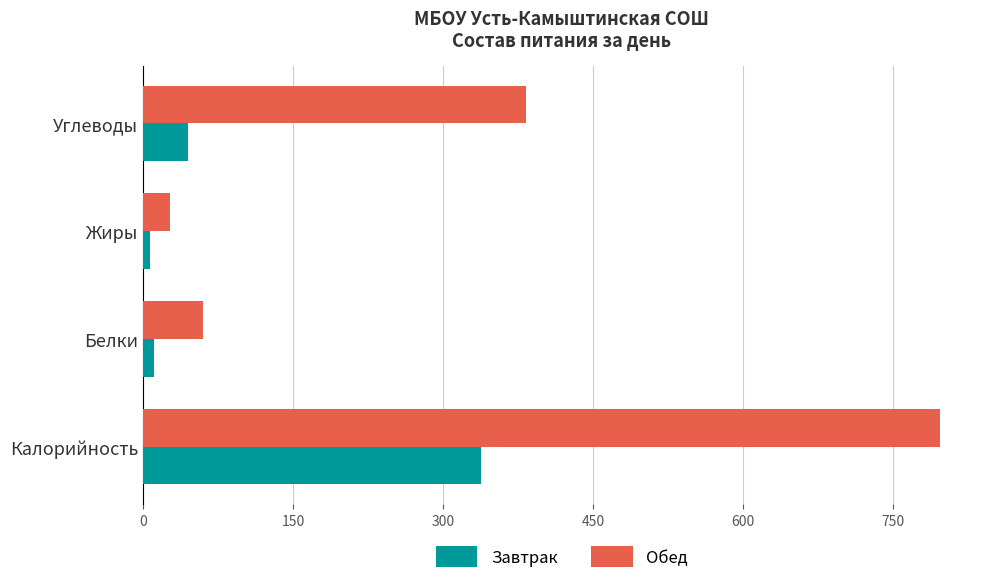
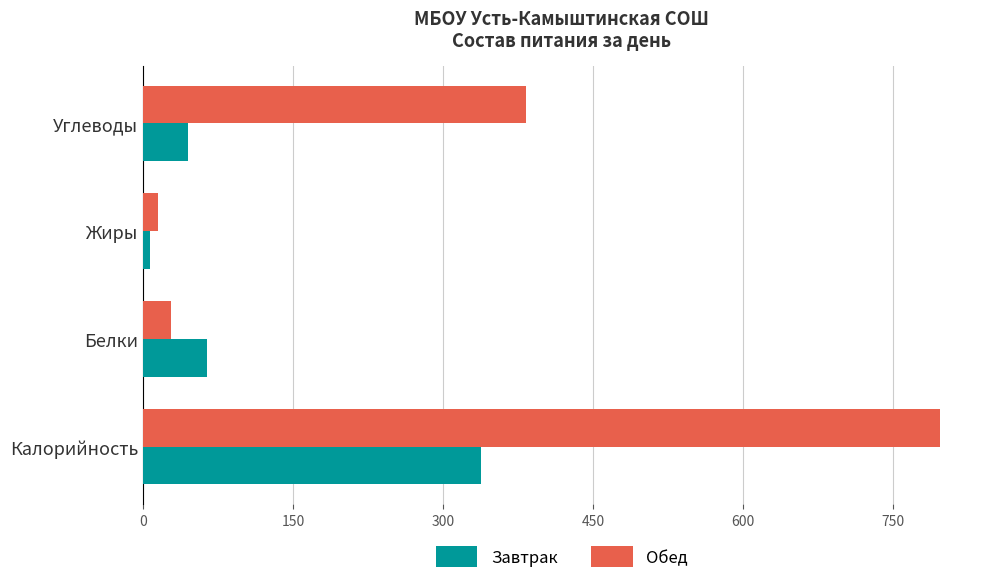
  {
    "Завтрак": {
      "Углеводы": 40,
      "Жиры": 10,
-     "Белки": 10,
+     "Белки": 60,
      "Калорийность": 340
    },
    "Обед": {
      "Углеводы": 380,
-     "Жиры": 30,
-     "Белки": 60,
+     "Жиры": 10,
+     "Белки": 30,
      "Калорийность": 800
    }
  }
